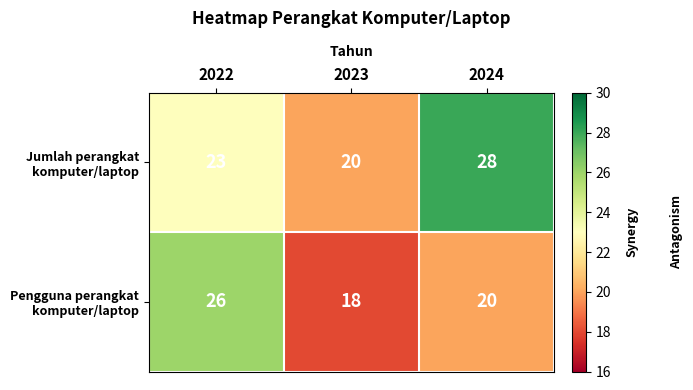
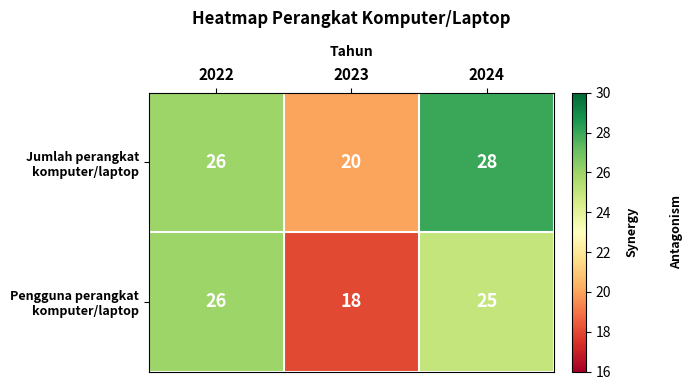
  {
    "Jumlah perangkat komputer/laptop": {
-     "2022": 23,
+     "2022": 26,
      "2023": 20,
      "2024": 28
    },
    "Pengguna perangkat komputer/laptop": {
      "2022": 26,
      "2023": 18,
-     "2024": 20
+     "2024": 25
    }
  }
